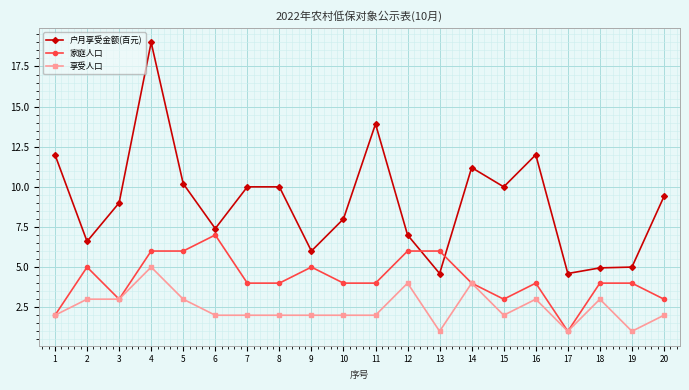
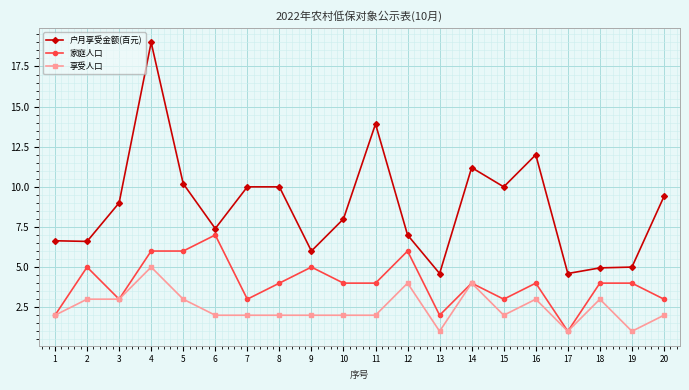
  {
    "户月享受金额(百元)": {
-     "1": 12.0,
+     "1": 6.6,
      "2": 6.6,
      "3": 9.0,
      "4": 19.0,
      "5": 10.2,
      "6": 7.4,
      "7": 10.0,
      "8": 10.0,
      "9": 6.0,
      "10": 8.0,
      "11": 13.9,
      "12": 7.0,
      "13": 4.6,
      "14": 11.2,
      "15": 10.0,
      "16": 12.0,
      "17": 4.6,
      "18": 5.0,
      "19": 5.0,
      "20": 9.4
    },
    "家庭人口": {
      "2": 5,
      "4": 6,
      "5": 6,
      "6": 7,
-     "7": 4,
+     "7": 3,
      "8": 4,
      "9": 5,
      "10": 4,
      "11": 4,
      "12": 6,
-     "13": 6,
+     "13": 2,
      "15": 3,
      "16": 4,
      "18": 4,
      "19": 4,
      "20": 3
    },
    "享受人口": {
      "2": 3.0,
      "4": 5.0,
      "5": 3.0,
      "6": 2.0,
      "7": 2.0,
      "8": 2.0,
      "9": 2.0,
      "10": 2.0,
      "11": 2.0,
      "12": 4.0,
      "13": 1.0,
      "15": 2.0,
      "16": 3.0,
      "18": 3.0,
      "19": 1.0,
      "20": 2.0
    }
  }
